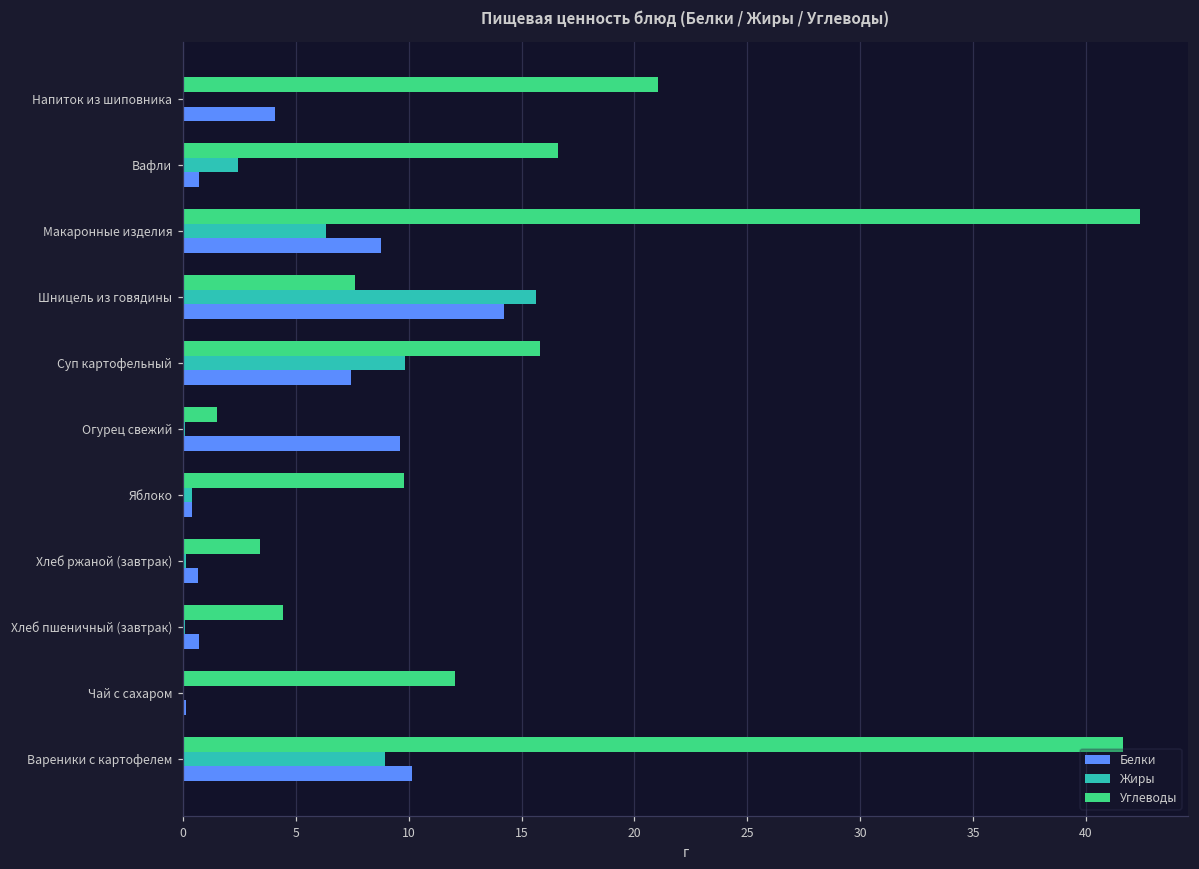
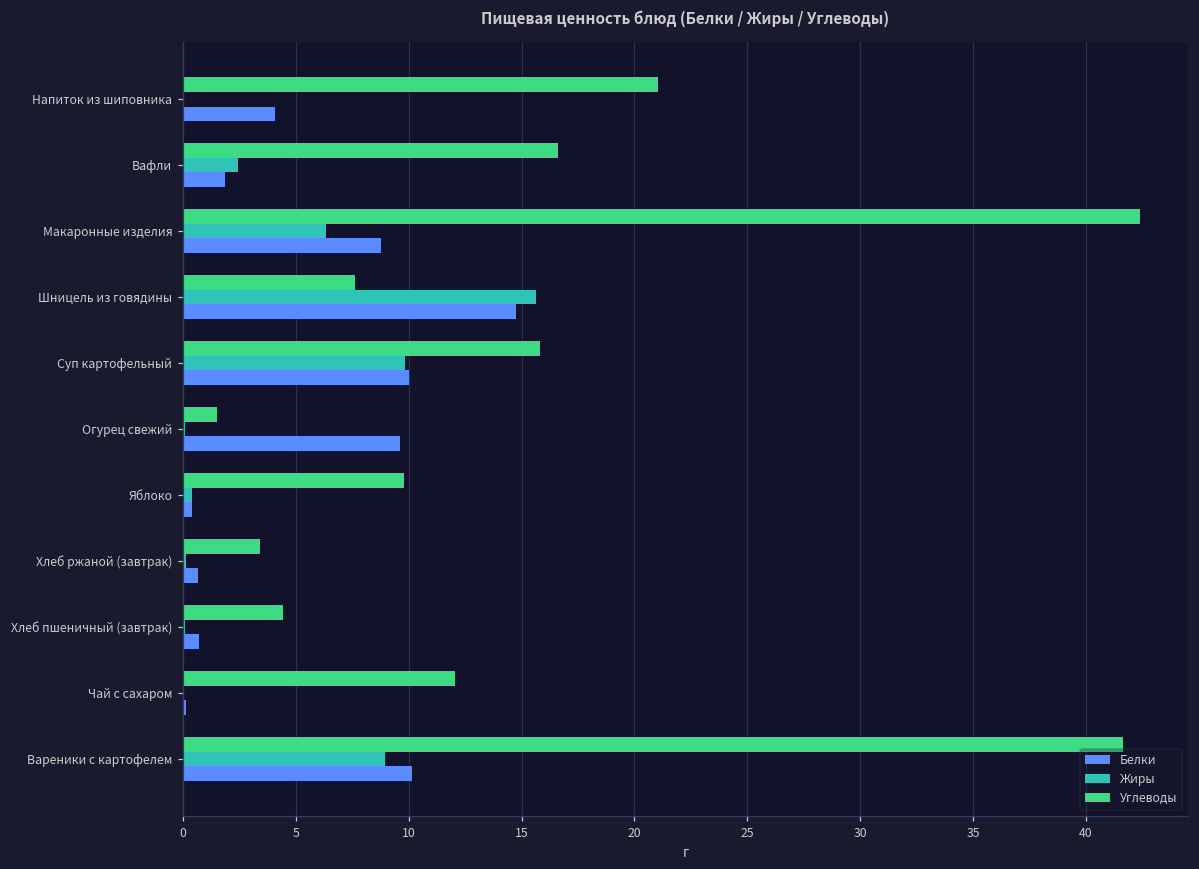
  {
    "Белки": {
      "Напиток из шиповника": 4.1,
-     "Вафли": 0.7,
+     "Вафли": 1.9,
      "Макаронные изделия": 8.8,
-     "Шницель из говядины": 14.2,
-     "Суп картофельный": 7.5,
+     "Шницель из говядины": 14.8,
+     "Суп картофельный": 10.0,
      "Огурец свежий": 9.6,
      "Яблоко": 0.4,
      "Хлеб ржаной (завтрак)": 0.7,
      "Хлеб пшеничный (завтрак)": 0.7,
      "Вареники с картофелем": 10.2
    }
  }
